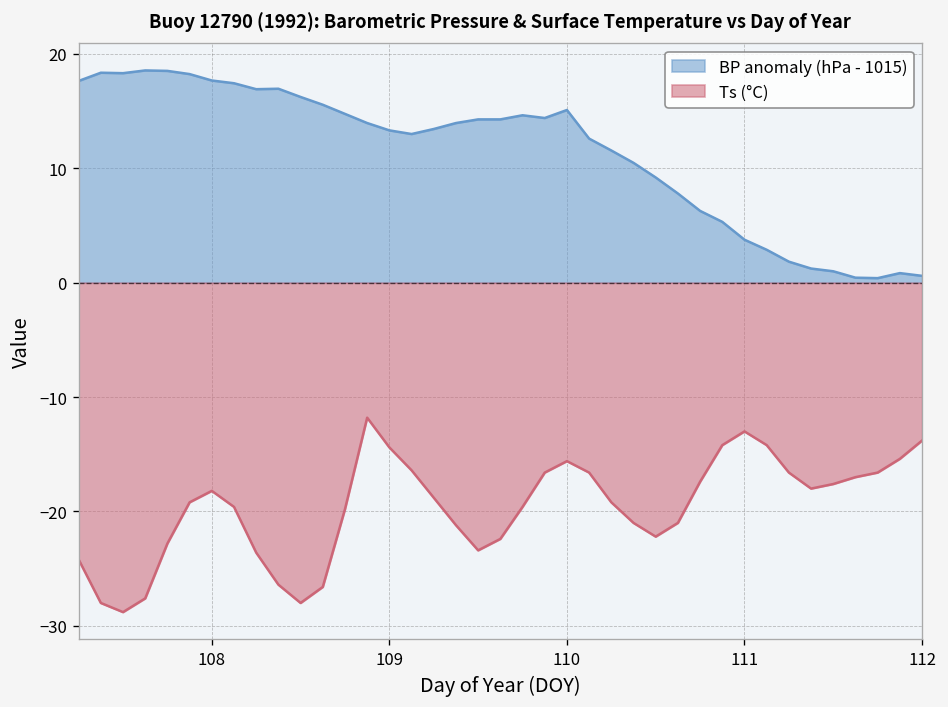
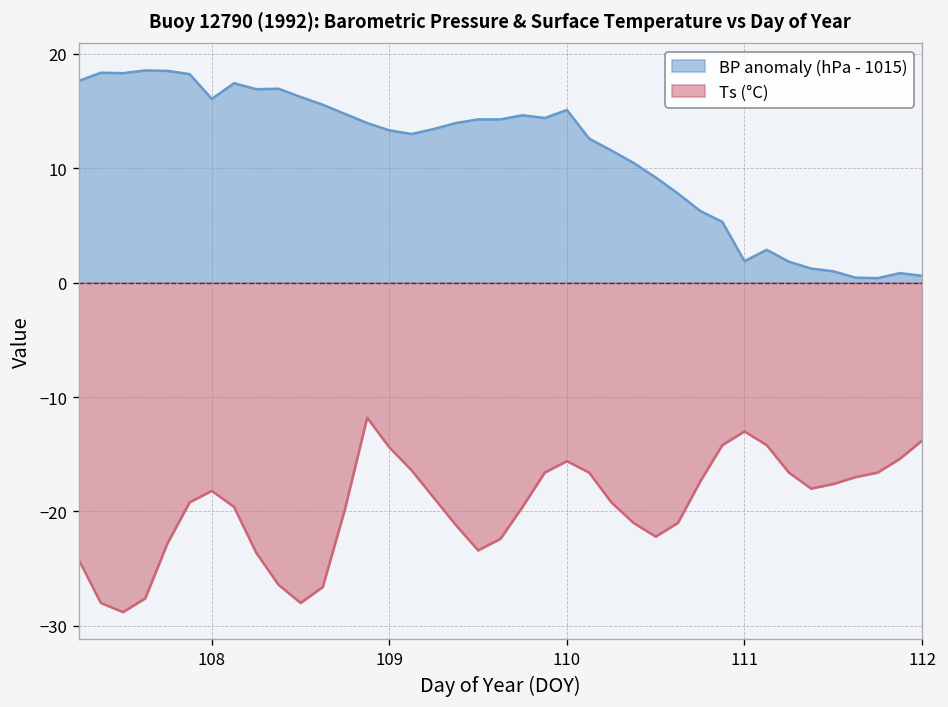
  {
    "BP anomaly (hPa - 1015)": {
-     "108": 18,
+     "108": 16,
      "109": 13,
      "110": 15,
-     "111": 4,
+     "111": 2,
      "112": 1
    }
  }
